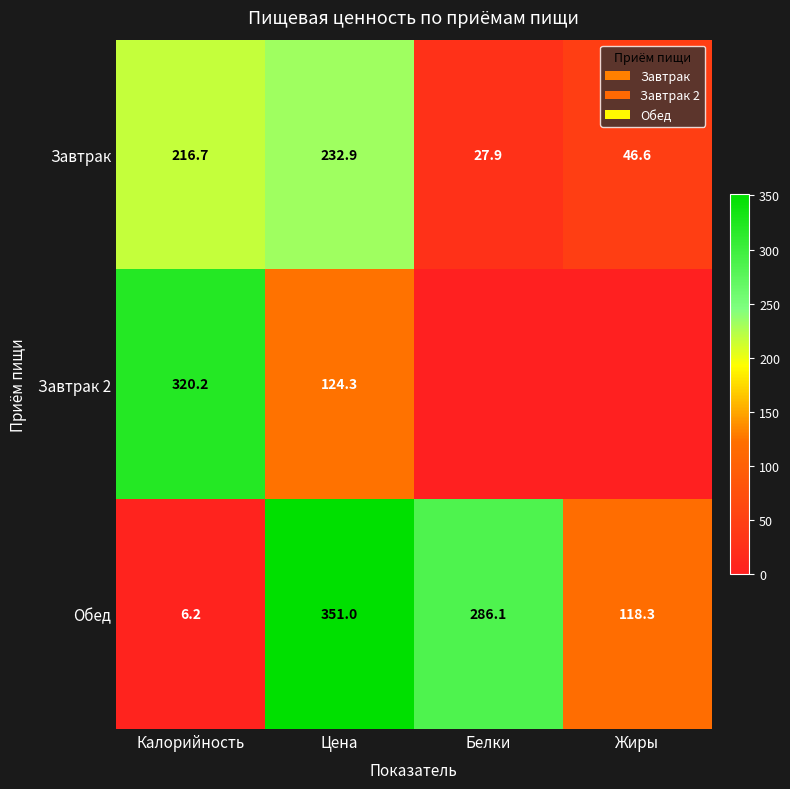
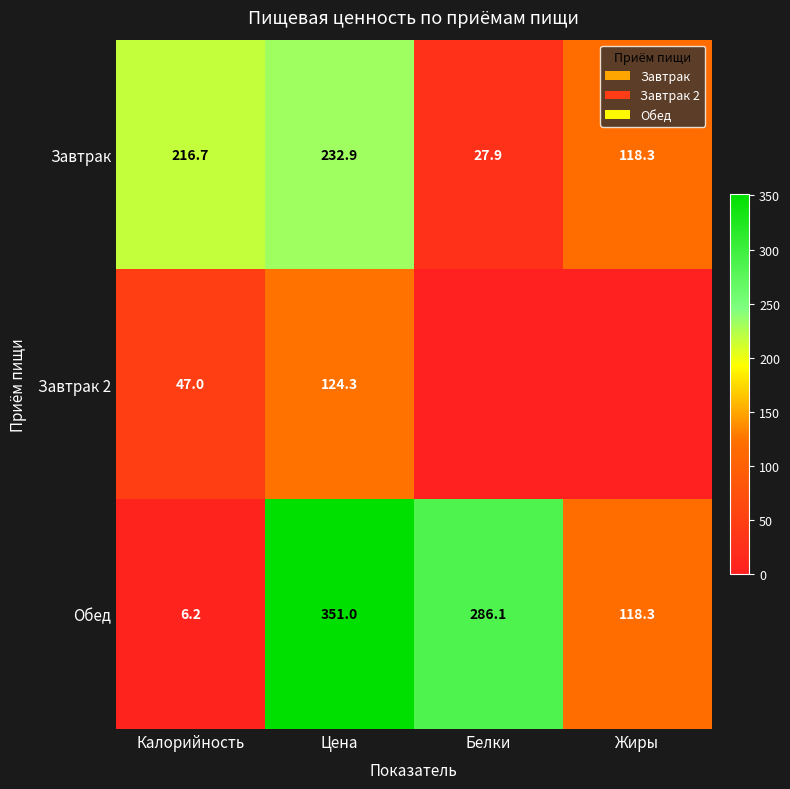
  {
    "Завтрак": {
      "Калорийность": 216.7,
      "Цена": 232.9,
      "Белки": 27.9,
-     "Жиры": 46.6
+     "Жиры": 118.3
    },
    "Завтрак 2": {
-     "Калорийность": 320.2,
+     "Калорийность": 47.0,
      "Цена": 124.3
    },
    "Обед": {
      "Калорийность": 6.2,
      "Цена": 351.0,
      "Белки": 286.1,
      "Жиры": 118.3
    }
  }
